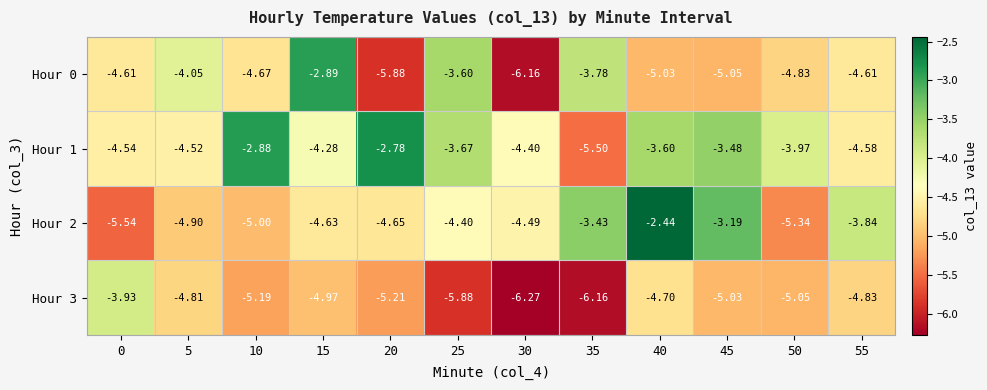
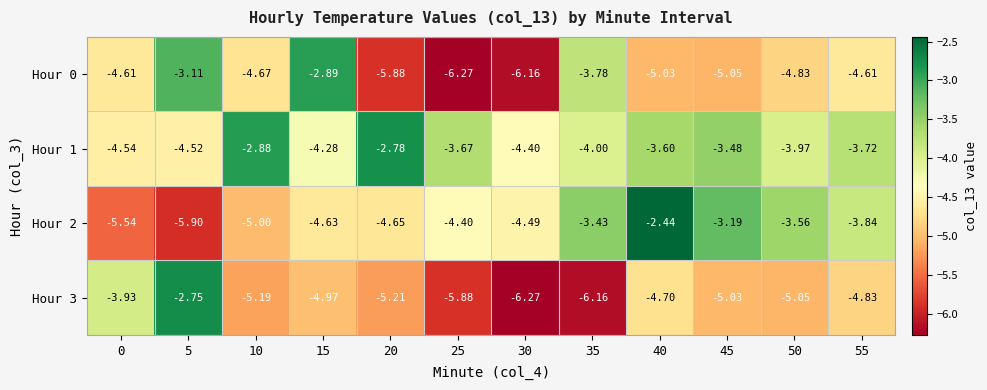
  {
    "Hour 0": {
      "0": -4.61,
-     "5": -4.05,
+     "5": -3.11,
      "10": -4.67,
      "15": -2.89,
      "20": -5.88,
-     "25": -3.60,
+     "25": -6.27,
      "30": -6.16,
      "35": -3.78,
      "40": -5.03,
      "45": -5.05,
      "50": -4.83,
      "55": -4.61
    },
    "Hour 1": {
      "0": -4.54,
      "5": -4.52,
      "10": -2.88,
      "15": -4.28,
      "20": -2.78,
      "25": -3.67,
      "30": -4.40,
-     "35": -5.50,
+     "35": -4.00,
      "40": -3.60,
      "45": -3.48,
      "50": -3.97,
-     "55": -4.58
+     "55": -3.72
    },
    "Hour 2": {
      "0": -5.54,
-     "5": -4.90,
+     "5": -5.90,
      "10": -5.00,
      "15": -4.63,
      "20": -4.65,
      "25": -4.40,
      "30": -4.49,
      "35": -3.43,
      "40": -2.44,
      "45": -3.19,
-     "50": -5.34,
+     "50": -3.56,
      "55": -3.84
    },
    "Hour 3": {
      "0": -3.93,
-     "5": -4.81,
+     "5": -2.75,
      "10": -5.19,
      "15": -4.97,
      "20": -5.21,
      "25": -5.88,
      "30": -6.27,
      "35": -6.16,
      "40": -4.70,
      "45": -5.03,
      "50": -5.05,
      "55": -4.83
    }
  }
